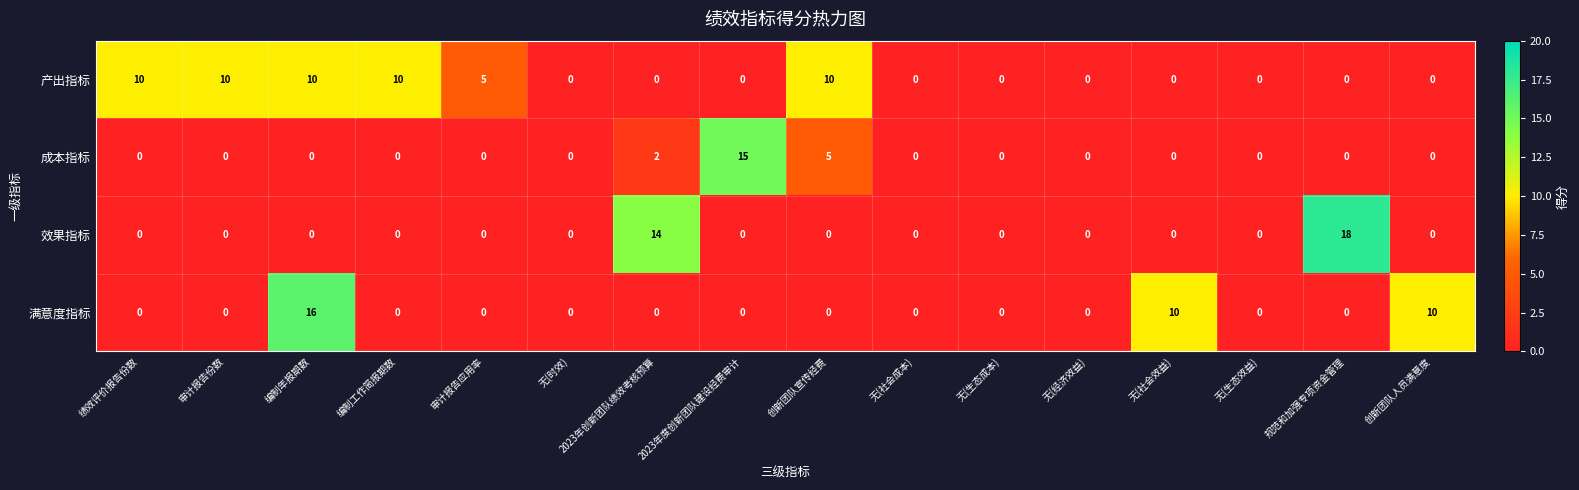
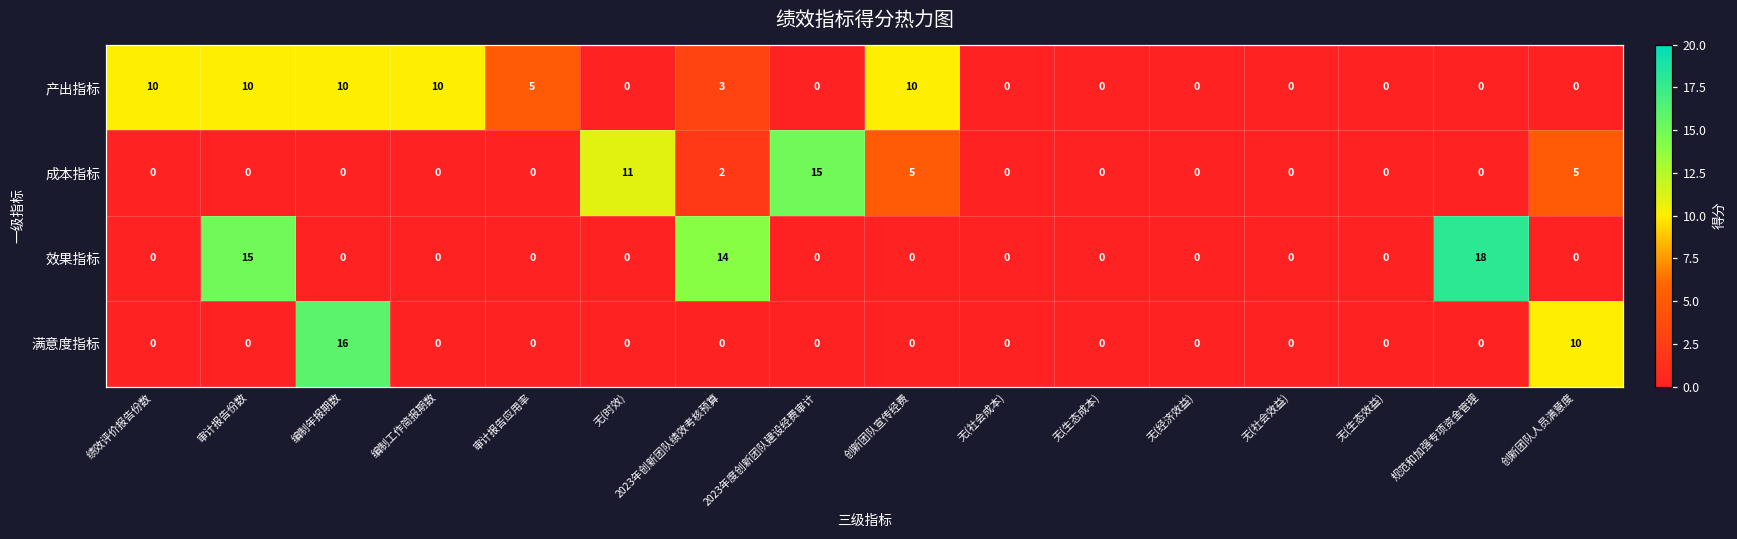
  {
    "产出指标": {
      "绩效评价报告份数": 10,
      "审计报告份数": 10,
      "编制年报期数": 10,
      "编制工作简报期数": 10,
      "审计报告应用率": 5,
      "无(时效)": 0,
-     "2023年创新团队绩效考核预算": 0,
+     "2023年创新团队绩效考核预算": 3,
      "2023年度创新团队建设经费审计": 0,
      "创新团队宣传经费": 10,
      "无(社会成本)": 0,
      "无(生态成本)": 0,
      "无(经济效益)": 0,
      "无(社会效益)": 0,
      "无(生态效益)": 0,
      "规范和加强专项资金管理": 0,
      "创新团队人员满意度": 0
    },
    "成本指标": {
      "绩效评价报告份数": 0,
      "审计报告份数": 0,
      "编制年报期数": 0,
      "编制工作简报期数": 0,
      "审计报告应用率": 0,
-     "无(时效)": 0,
+     "无(时效)": 11,
      "2023年创新团队绩效考核预算": 2,
      "2023年度创新团队建设经费审计": 15,
      "创新团队宣传经费": 5,
      "无(社会成本)": 0,
      "无(生态成本)": 0,
      "无(经济效益)": 0,
      "无(社会效益)": 0,
      "无(生态效益)": 0,
      "规范和加强专项资金管理": 0,
-     "创新团队人员满意度": 0
+     "创新团队人员满意度": 5
    },
    "效果指标": {
      "绩效评价报告份数": 0,
-     "审计报告份数": 0,
+     "审计报告份数": 15,
      "编制年报期数": 0,
      "编制工作简报期数": 0,
      "审计报告应用率": 0,
      "无(时效)": 0,
      "2023年创新团队绩效考核预算": 14,
      "2023年度创新团队建设经费审计": 0,
      "创新团队宣传经费": 0,
      "无(社会成本)": 0,
      "无(生态成本)": 0,
      "无(经济效益)": 0,
      "无(社会效益)": 0,
      "无(生态效益)": 0,
      "规范和加强专项资金管理": 18,
      "创新团队人员满意度": 0
    },
    "满意度指标": {
      "绩效评价报告份数": 0,
      "审计报告份数": 0,
      "编制年报期数": 16,
      "编制工作简报期数": 0,
      "审计报告应用率": 0,
      "无(时效)": 0,
      "2023年创新团队绩效考核预算": 0,
      "2023年度创新团队建设经费审计": 0,
      "创新团队宣传经费": 0,
      "无(社会成本)": 0,
      "无(生态成本)": 0,
      "无(经济效益)": 0,
-     "无(社会效益)": 10,
+     "无(社会效益)": 0,
      "无(生态效益)": 0,
      "规范和加强专项资金管理": 0,
      "创新团队人员满意度": 10
    }
  }
